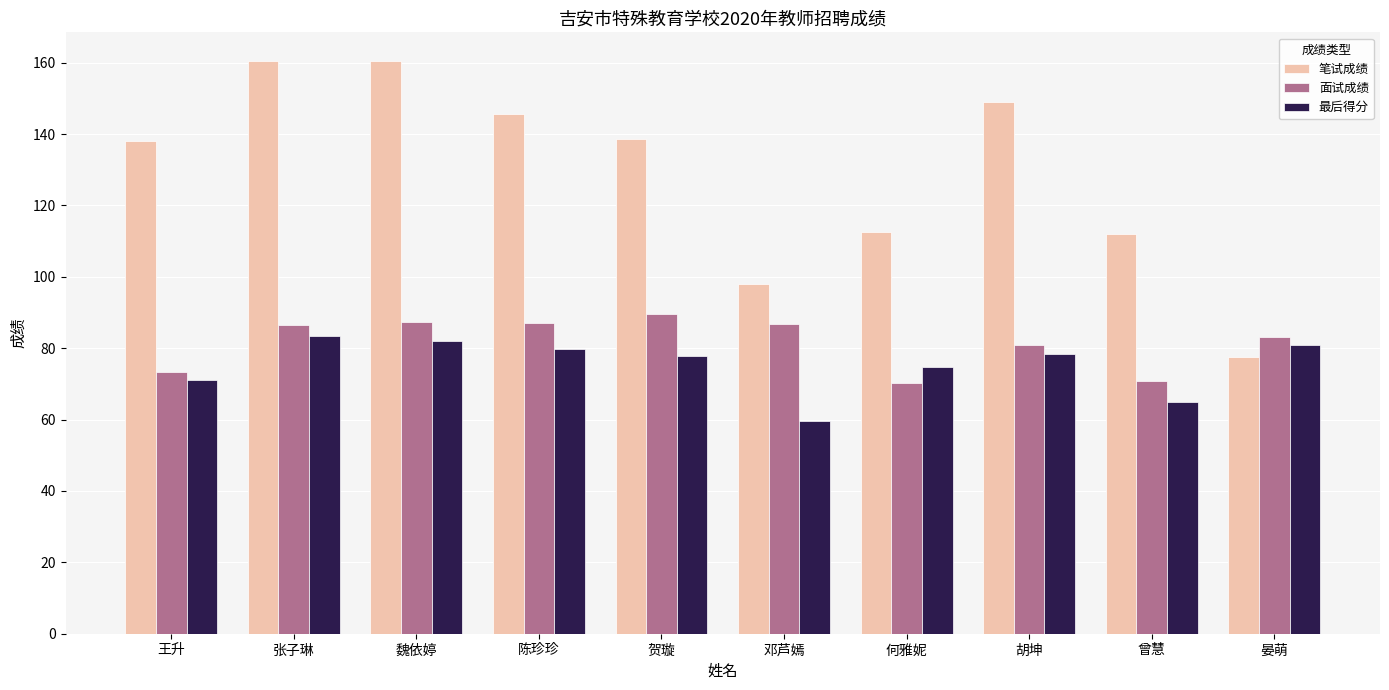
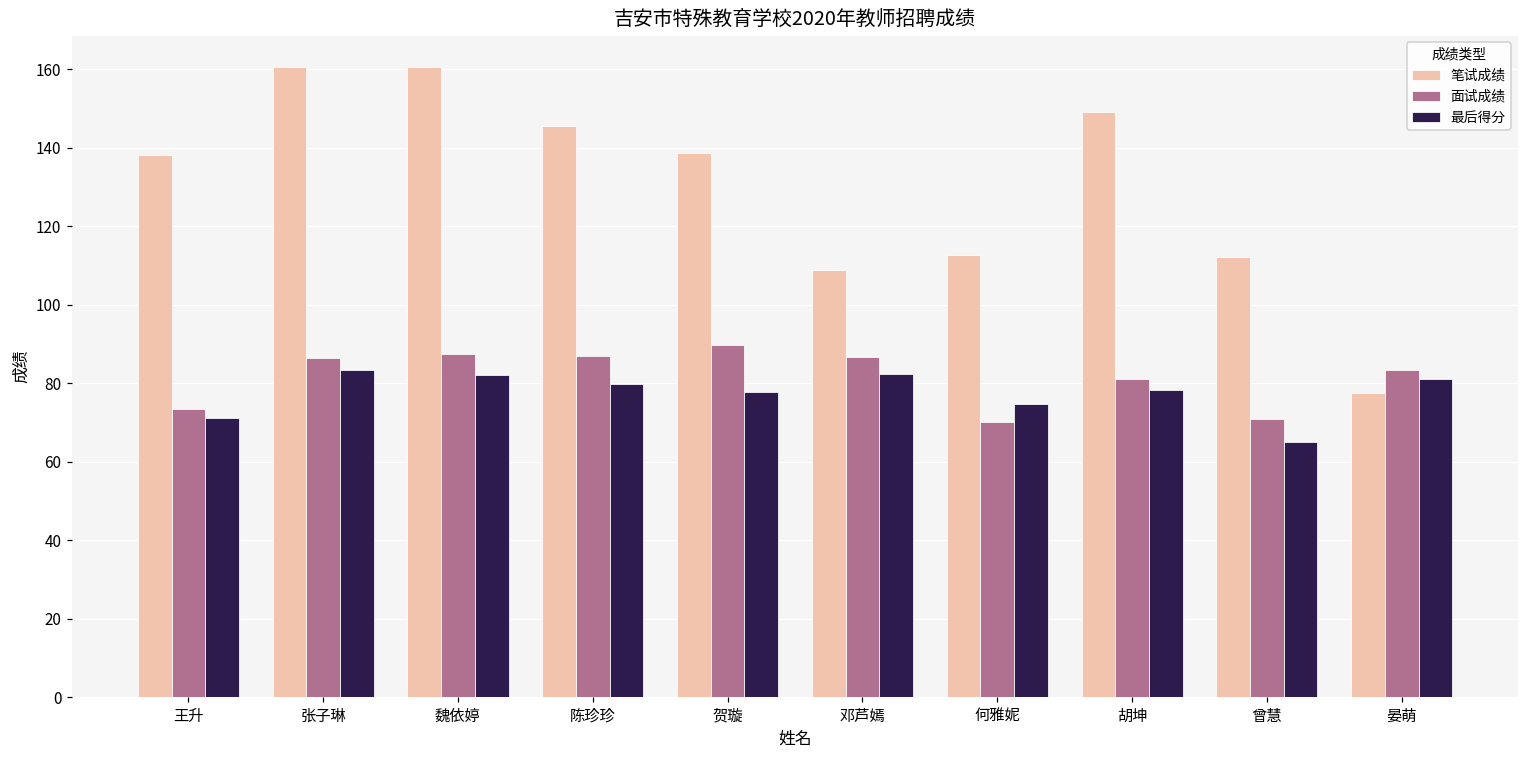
  {
    "笔试成绩": {
      "王升": 138,
      "张子琳": 161,
      "魏依婷": 161,
      "陈珍珍": 146,
      "贺璇": 139,
-     "邓芦嫣": 98,
+     "邓芦嫣": 109,
      "何雅妮": 113,
      "胡坤": 149,
      "曾慧": 112,
      "晏萌": 78
    },
    "面试成绩": {
      "王升": 73,
      "张子琳": 87,
      "魏依婷": 87,
      "陈珍珍": 87,
      "贺璇": 90,
      "邓芦嫣": 87,
      "何雅妮": 70,
      "胡坤": 81,
      "曾慧": 71,
      "晏萌": 83
    },
    "最后得分": {
      "王升": 71,
      "张子琳": 83,
      "魏依婷": 82,
      "陈珍珍": 80,
      "贺璇": 78,
-     "邓芦嫣": 60,
+     "邓芦嫣": 82,
      "何雅妮": 75,
      "胡坤": 78,
      "曾慧": 65,
      "晏萌": 81
    }
  }
